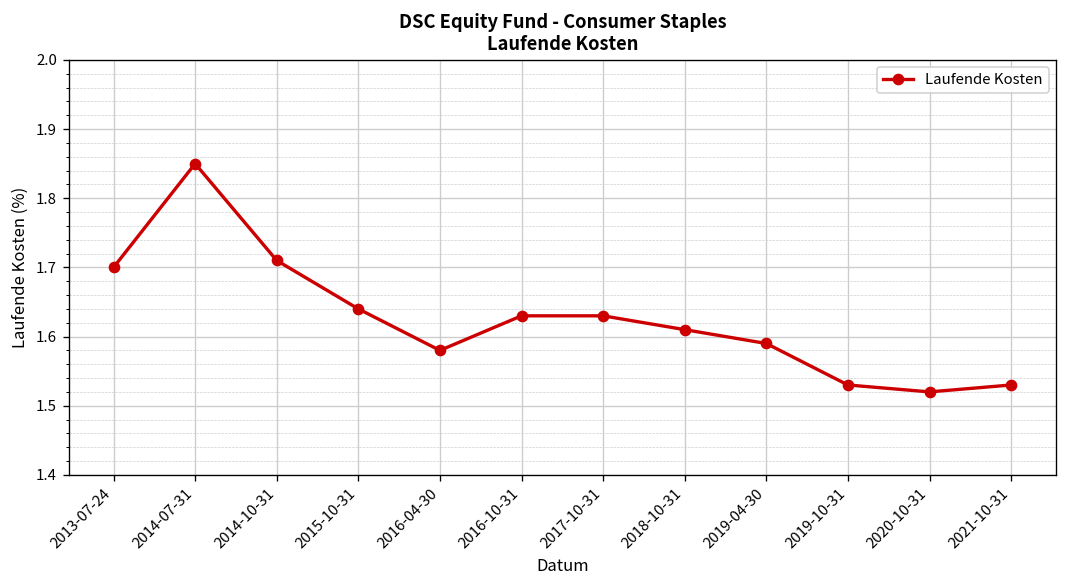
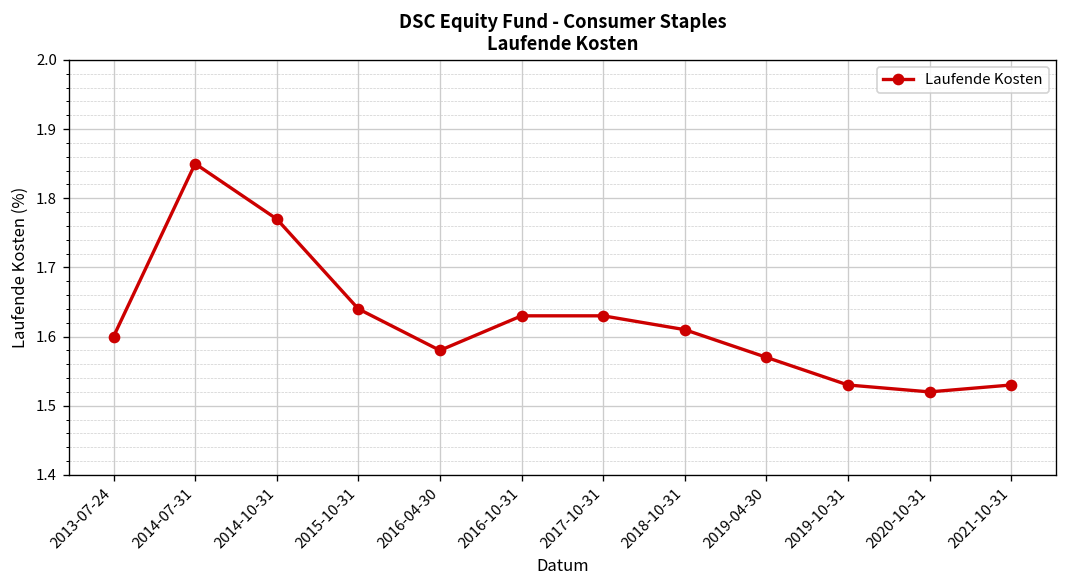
  {
-   "2013-07-24": 1.7,
+   "2013-07-24": 1.6,
    "2014-07-31": 1.85,
-   "2014-10-31": 1.71,
+   "2014-10-31": 1.77,
    "2015-10-31": 1.64,
    "2016-04-30": 1.58,
    "2016-10-31": 1.63,
    "2017-10-31": 1.63,
    "2018-10-31": 1.61,
-   "2019-04-30": 1.59,
+   "2019-04-30": 1.57,
    "2019-10-31": 1.53,
    "2020-10-31": 1.52,
    "2021-10-31": 1.53
  }
